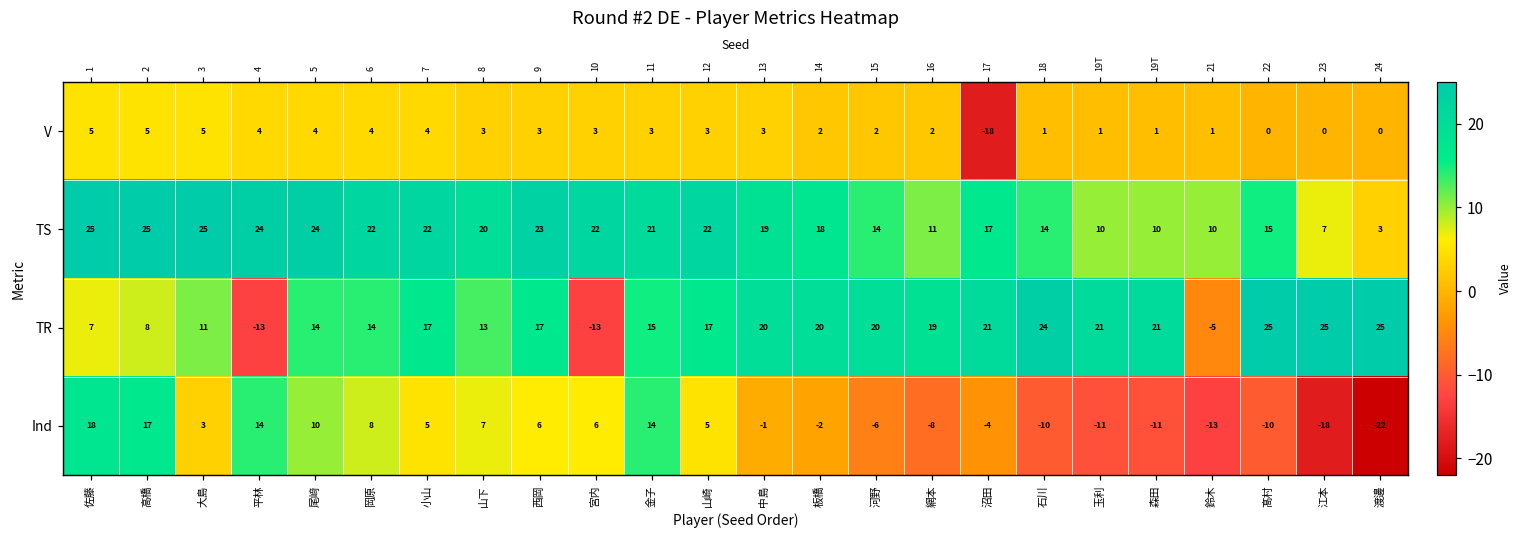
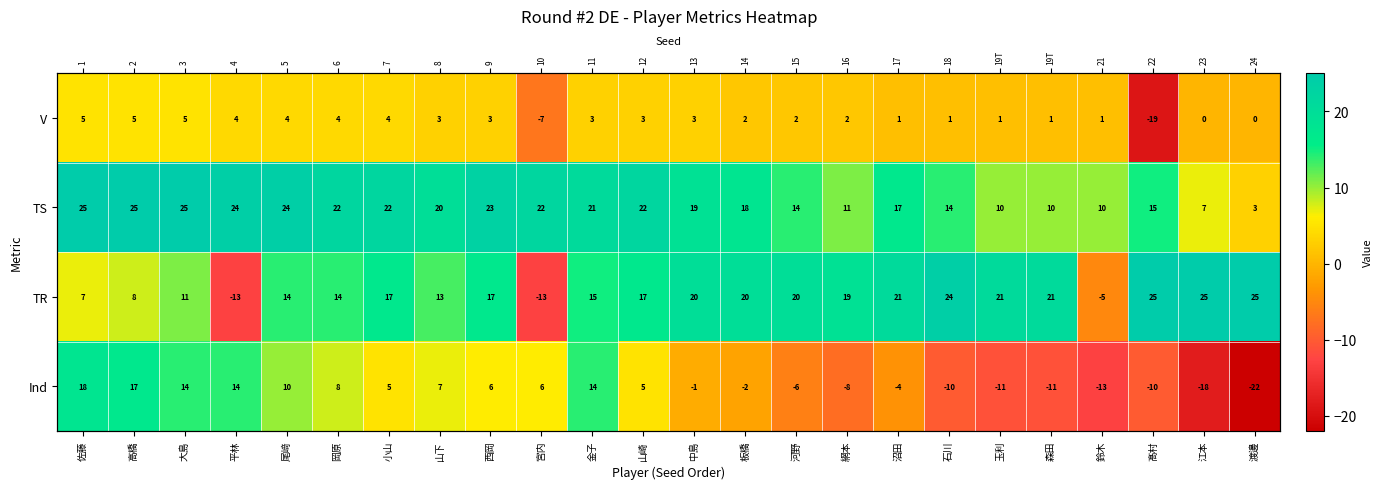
  {
    "V": {
      "佐藤": 5,
      "高橋": 5,
      "大島": 5,
      "平林": 4,
      "尾﨑": 4,
      "岡原": 4,
      "小山": 4,
      "山下": 3,
      "西岡": 3,
-     "宮内": 3,
+     "宮内": -7,
      "金子": 3,
      "山崎": 3,
      "中島": 3,
      "板橋": 2,
      "河野": 2,
      "網本": 2,
-     "沼田": -18,
+     "沼田": 1,
      "石川": 1,
      "玉利": 1,
      "森田": 1,
      "鈴木": 1,
-     "髙村": 0,
+     "髙村": -19,
      "江本": 0,
      "渡邊": 0
    },
    "TS": {
      "佐藤": 25,
      "高橋": 25,
      "大島": 25,
      "平林": 24,
      "尾﨑": 24,
      "岡原": 22,
      "小山": 22,
      "山下": 20,
      "西岡": 23,
      "宮内": 22,
      "金子": 21,
      "山崎": 22,
      "中島": 19,
      "板橋": 18,
      "河野": 14,
      "網本": 11,
      "沼田": 17,
      "石川": 14,
      "玉利": 10,
      "森田": 10,
      "鈴木": 10,
      "髙村": 15,
      "江本": 7,
      "渡邊": 3
    },
    "TR": {
      "佐藤": 7,
      "高橋": 8,
      "大島": 11,
      "平林": -13,
      "尾﨑": 14,
      "岡原": 14,
      "小山": 17,
      "山下": 13,
      "西岡": 17,
      "宮内": -13,
      "金子": 15,
      "山崎": 17,
      "中島": 20,
      "板橋": 20,
      "河野": 20,
      "網本": 19,
      "沼田": 21,
      "石川": 24,
      "玉利": 21,
      "森田": 21,
      "鈴木": -5,
      "髙村": 25,
      "江本": 25,
      "渡邊": 25
    },
    "Ind": {
      "佐藤": 18,
      "高橋": 17,
-     "大島": 3,
+     "大島": 14,
      "平林": 14,
      "尾﨑": 10,
      "岡原": 8,
      "小山": 5,
      "山下": 7,
      "西岡": 6,
      "宮内": 6,
      "金子": 14,
      "山崎": 5,
      "中島": -1,
      "板橋": -2,
      "河野": -6,
      "網本": -8,
      "沼田": -4,
      "石川": -10,
      "玉利": -11,
      "森田": -11,
      "鈴木": -13,
      "髙村": -10,
      "江本": -18,
      "渡邊": -22
    }
  }
